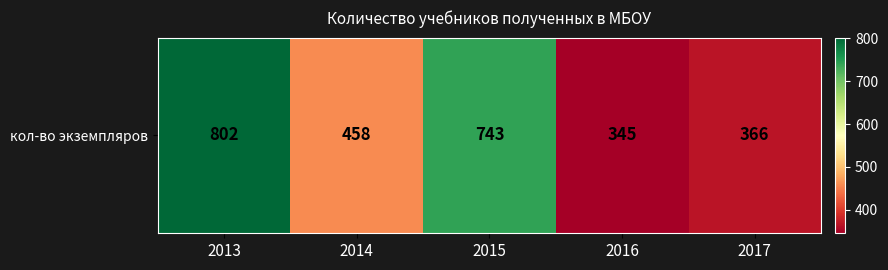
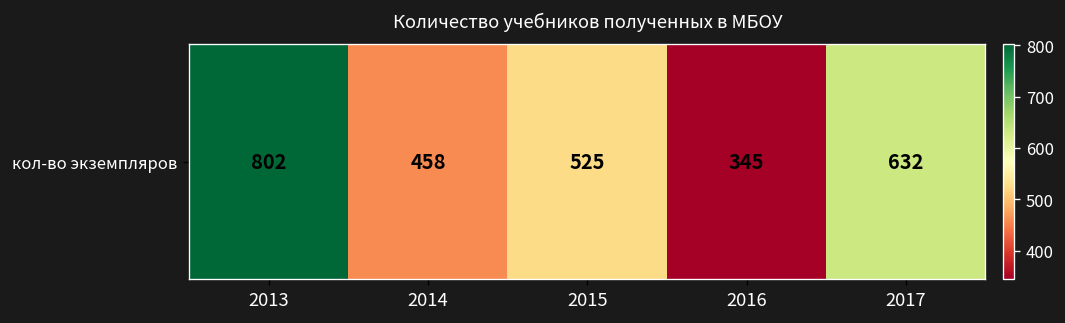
  {
    "кол-во экземпляров": {
      "2013": 802,
      "2014": 458,
-     "2015": 743,
+     "2015": 525,
      "2016": 345,
-     "2017": 366
+     "2017": 632
    }
  }
